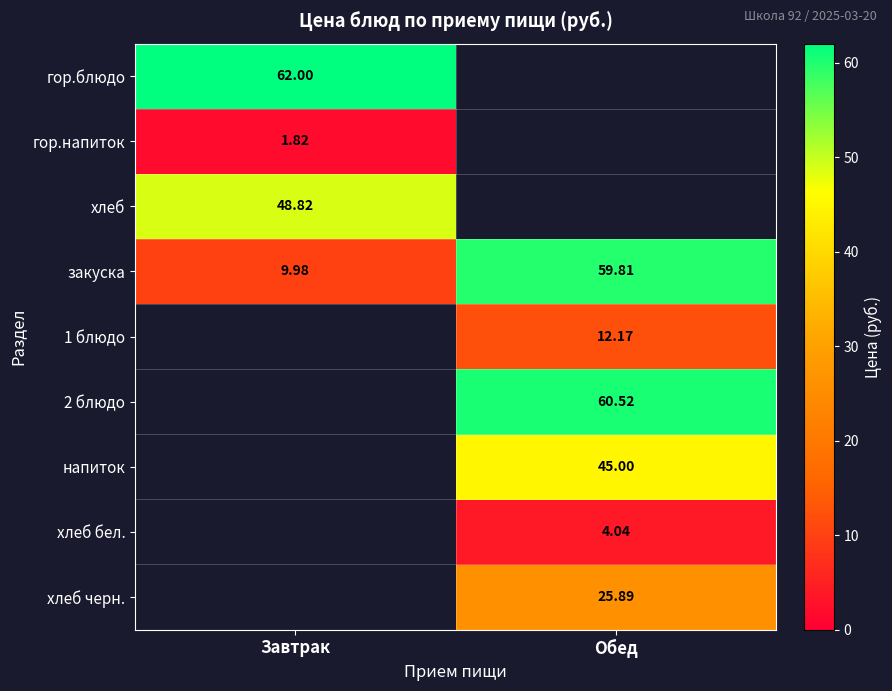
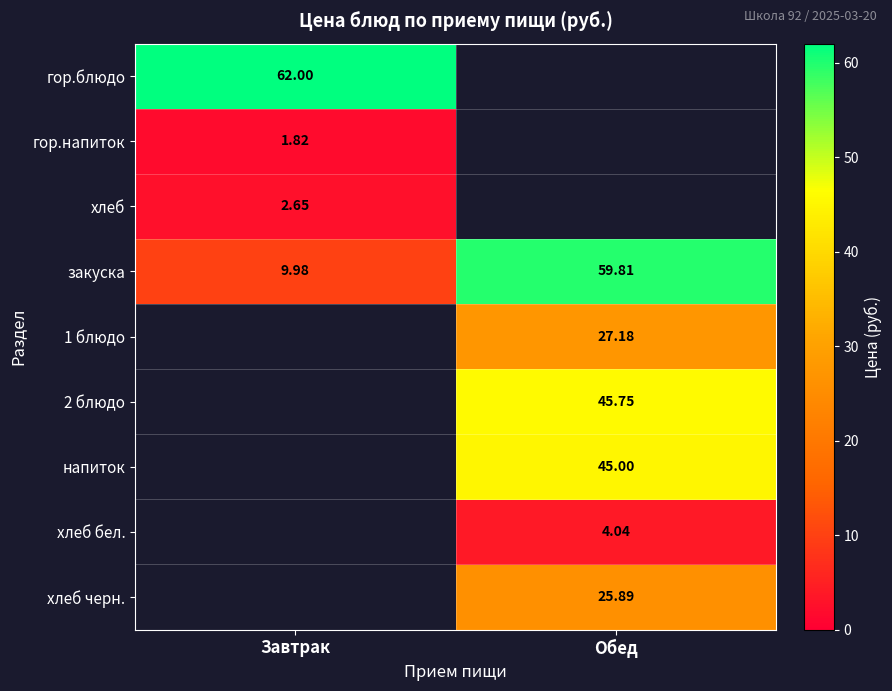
  {
    "гор.блюдо": {
      "Завтрак": 62.00
    },
    "гор.напиток": {
      "Завтрак": 1.82
    },
    "хлеб": {
-     "Завтрак": 48.82
+     "Завтрак": 2.65
    },
    "закуска": {
      "Завтрак": 9.98,
      "Обед": 59.81
    },
    "1 блюдо": {
-     "Обед": 12.17
+     "Обед": 27.18
    },
    "2 блюдо": {
-     "Обед": 60.52
+     "Обед": 45.75
    },
    "напиток": {
      "Обед": 45.00
    },
    "хлеб бел.": {
      "Обед": 4.04
    },
    "хлеб черн.": {
      "Обед": 25.89
    }
  }
